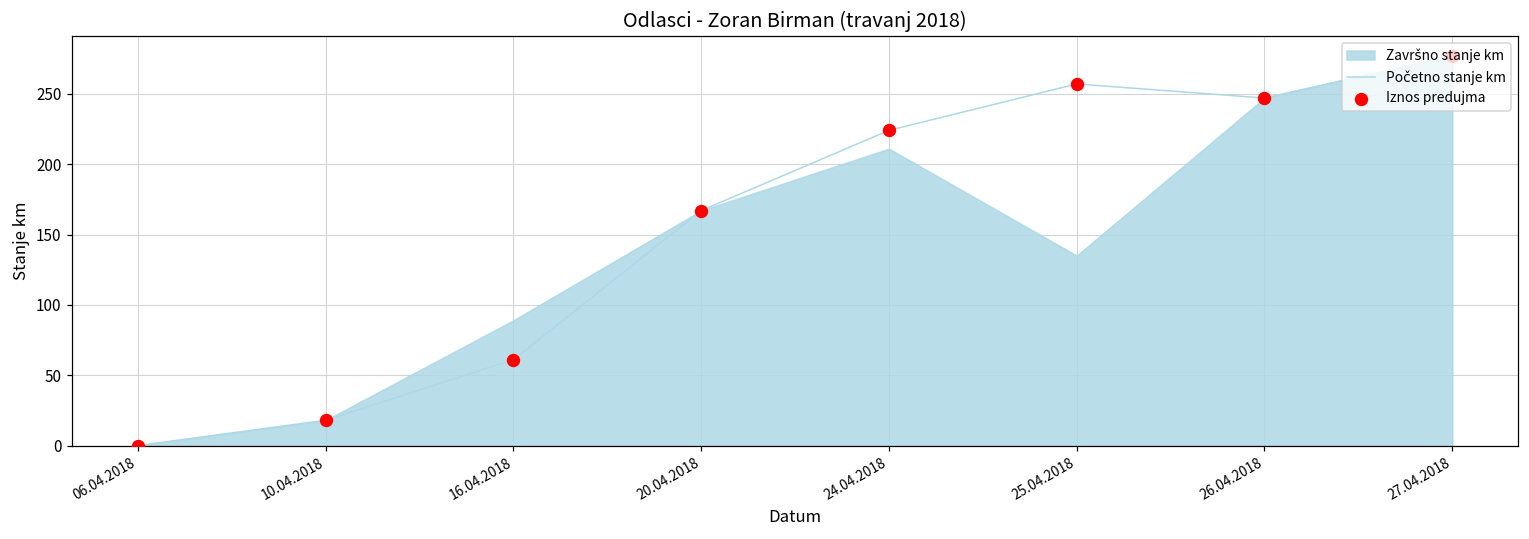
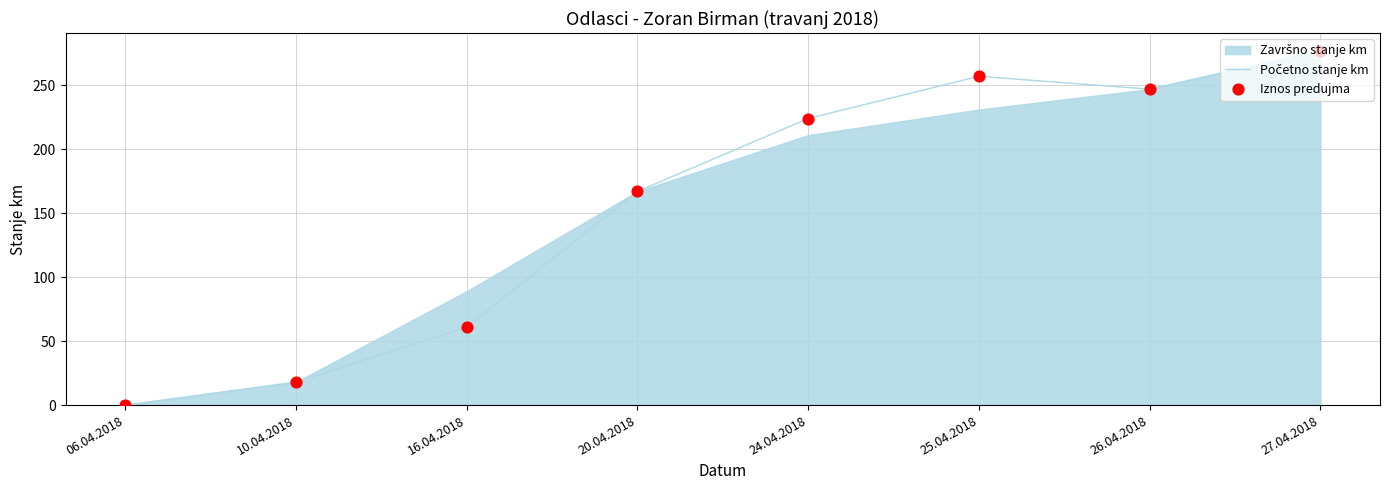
  {
    "Iznos predujma": {
      "16.04.2018": 61,
      "24.04.2018": 224,
      "25.04.2018": 257
    },
    "Završno stanje km": {
      "16.04.2018": 89,
      "24.04.2018": 211,
-     "25.04.2018": 135
+     "25.04.2018": 231
    }
  }
